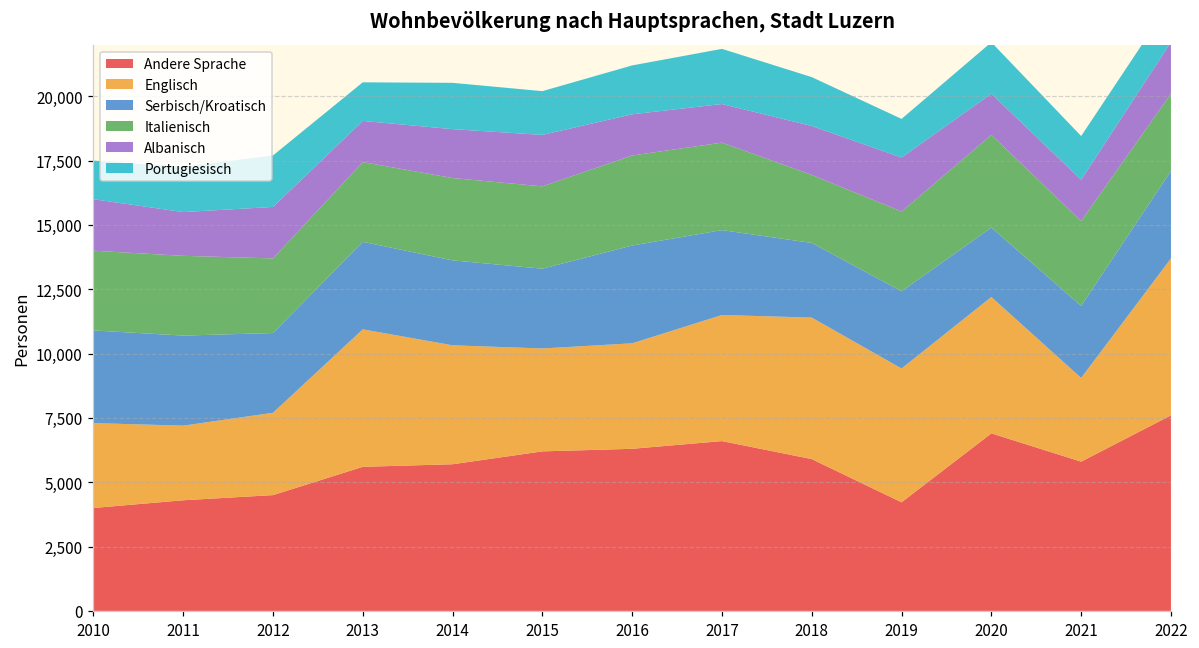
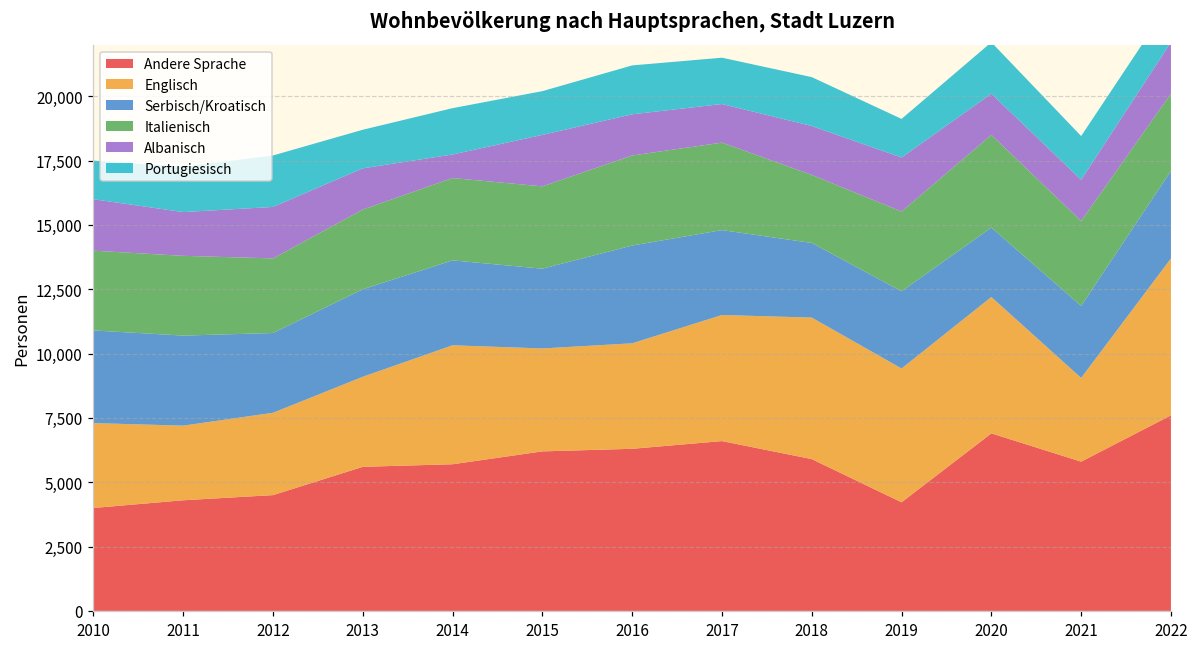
  {
    "Andere Sprache": {
      "2010": "4,000",
      "2011": "4,300",
      "2012": "4,500",
      "2013": "5,600",
      "2014": "5,700",
      "2015": "6,200",
      "2016": "6,300",
      "2017": "6,600",
      "2018": "5,900",
      "2019": "4,200",
      "2020": "6,900",
      "2021": "5,800",
      "2022": "7,600"
    },
    "Englisch": {
      "2010": "3,300",
      "2011": "2,900",
      "2012": "3,200",
-     "2013": "5,300",
+     "2013": "3,500",
      "2014": "4,600",
      "2015": "4,000",
      "2016": "4,100",
      "2017": "4,900",
      "2018": "5,500",
      "2019": "5,200",
      "2020": "5,300",
      "2021": "3,300",
      "2022": "6,100"
    },
    "Serbisch/Kroatisch": {
      "2010": "3,600",
      "2011": "3,500",
      "2012": "3,100",
      "2013": "3,400",
      "2014": "3,300",
      "2015": "3,100",
      "2016": "3,800",
      "2017": "3,300",
      "2018": "2,900",
      "2019": "3,000",
      "2020": "2,700",
      "2021": "2,800",
      "2022": "3,400"
    },
    "Italienisch": {
      "2010": "3,100",
      "2011": "3,100",
      "2012": "2,900",
      "2013": "3,100",
      "2014": "3,200",
      "2015": "3,200",
      "2016": "3,500",
      "2017": "3,400",
      "2018": "2,600",
      "2019": "3,100",
      "2020": "3,600",
      "2021": "3,300",
      "2022": "3,000"
    },
    "Albanisch": {
      "2010": "2,000",
      "2011": "1,700",
      "2012": "2,000",
      "2013": "1,600",
-     "2014": "1,900",
+     "2014": "900",
      "2015": "2,000",
      "2016": "1,600",
      "2017": "1,500",
      "2018": "1,900",
      "2019": "2,100",
      "2020": "1,600",
      "2021": "1,600"
    },
    "Portugiesisch": {
      "2010": "1,500",
      "2012": "2,000",
      "2013": "1,500",
      "2014": "1,800",
      "2015": "1,700",
      "2016": "1,900",
-     "2017": "2,100",
+     "2017": "1,800",
      "2018": "1,900",
      "2019": "1,500",
      "2021": "1,700"
    }
  }
